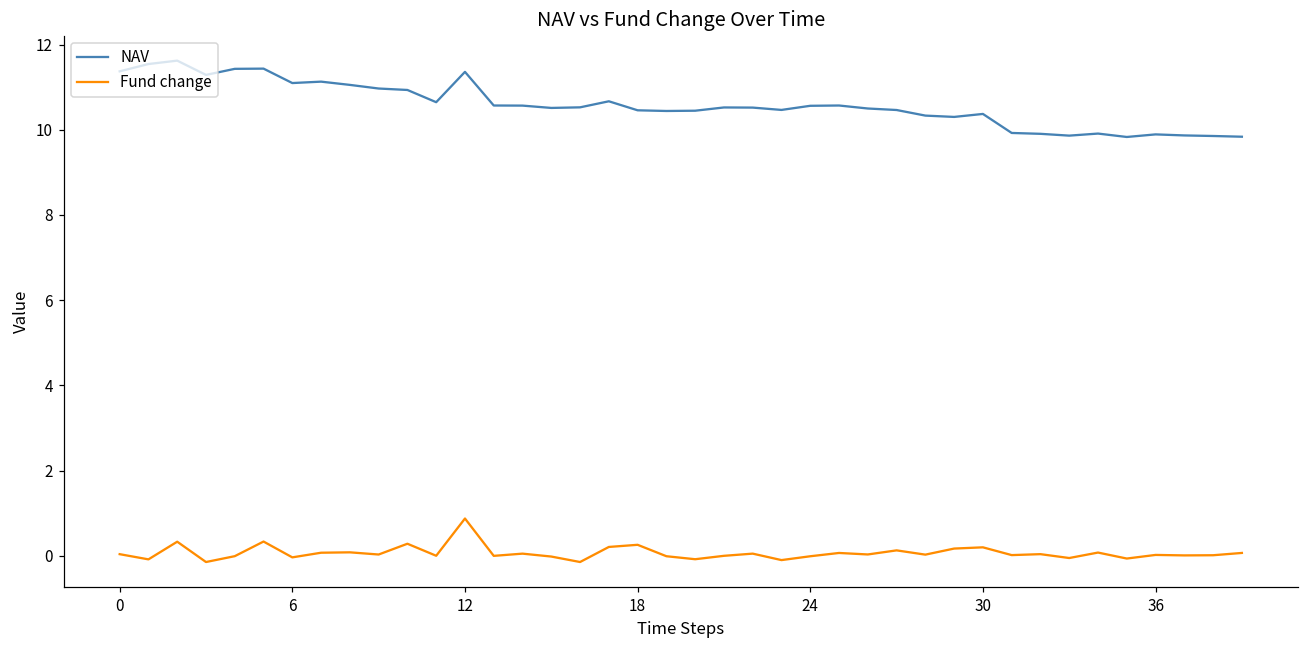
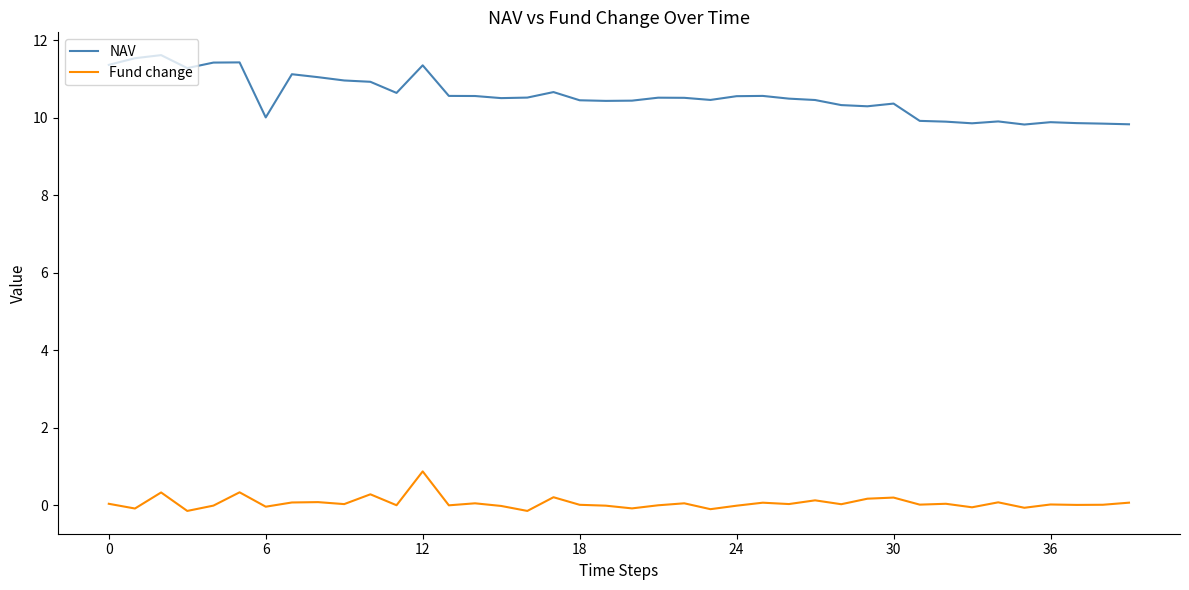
  {
    "NAV": {
-     "6": 11.1,
+     "6": 10.0,
      "12": 11.4,
      "18": 10.5,
      "24": 10.6,
      "30": 10.4,
      "36": 9.9
    },
    "Fund change": {
      "0": 0.0,
      "6": 0.0,
      "12": 0.9,
-     "18": 0.3,
+     "18": 0.0,
      "24": 0.0,
      "30": 0.2,
      "36": 0.0
    }
  }
